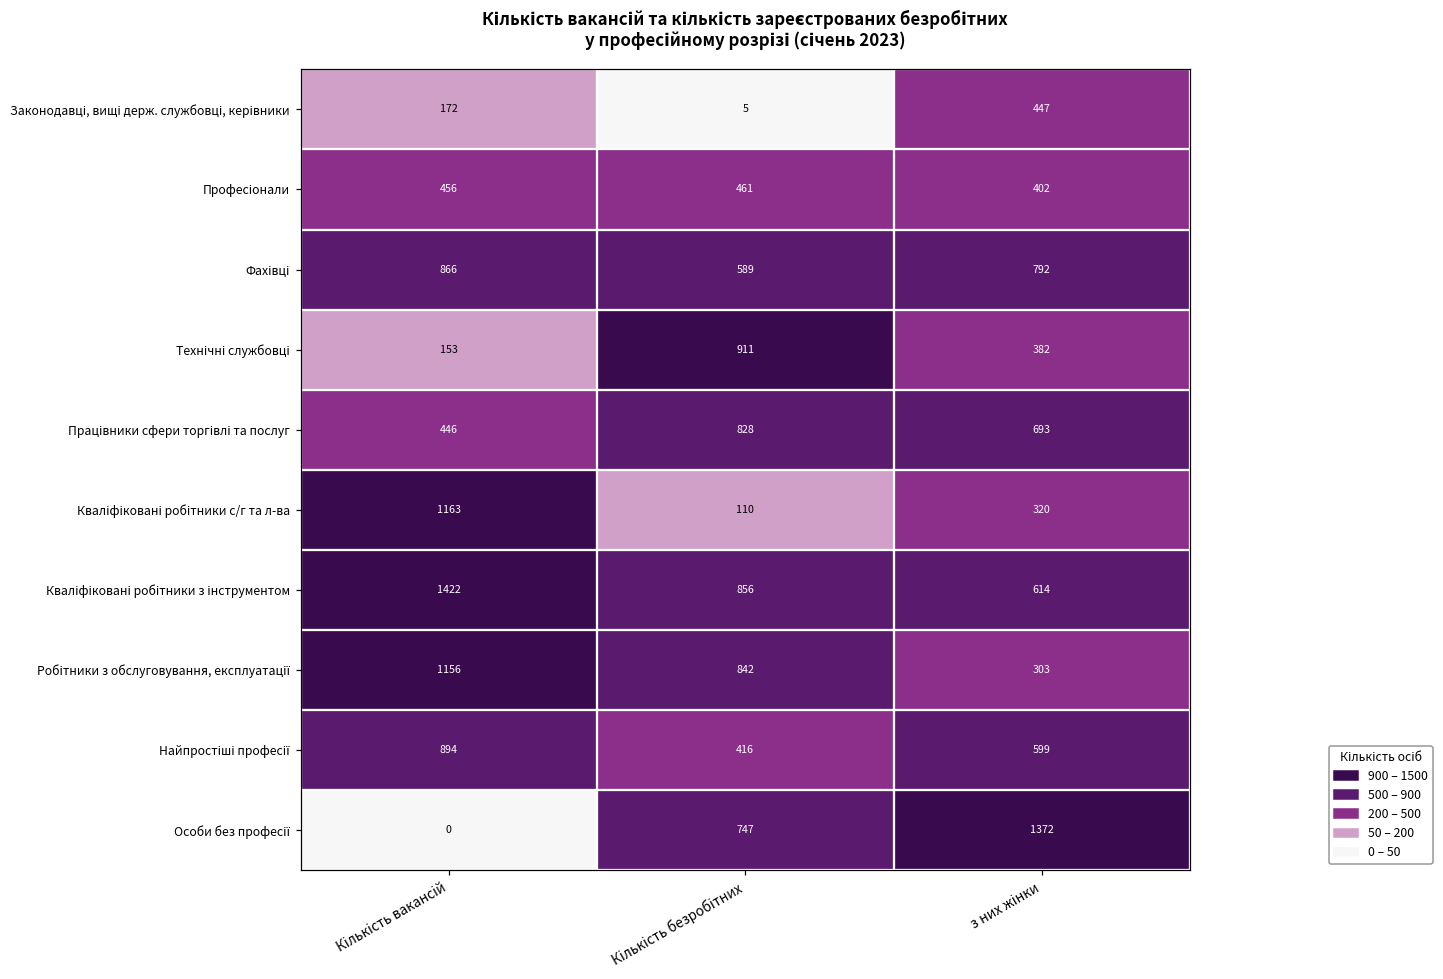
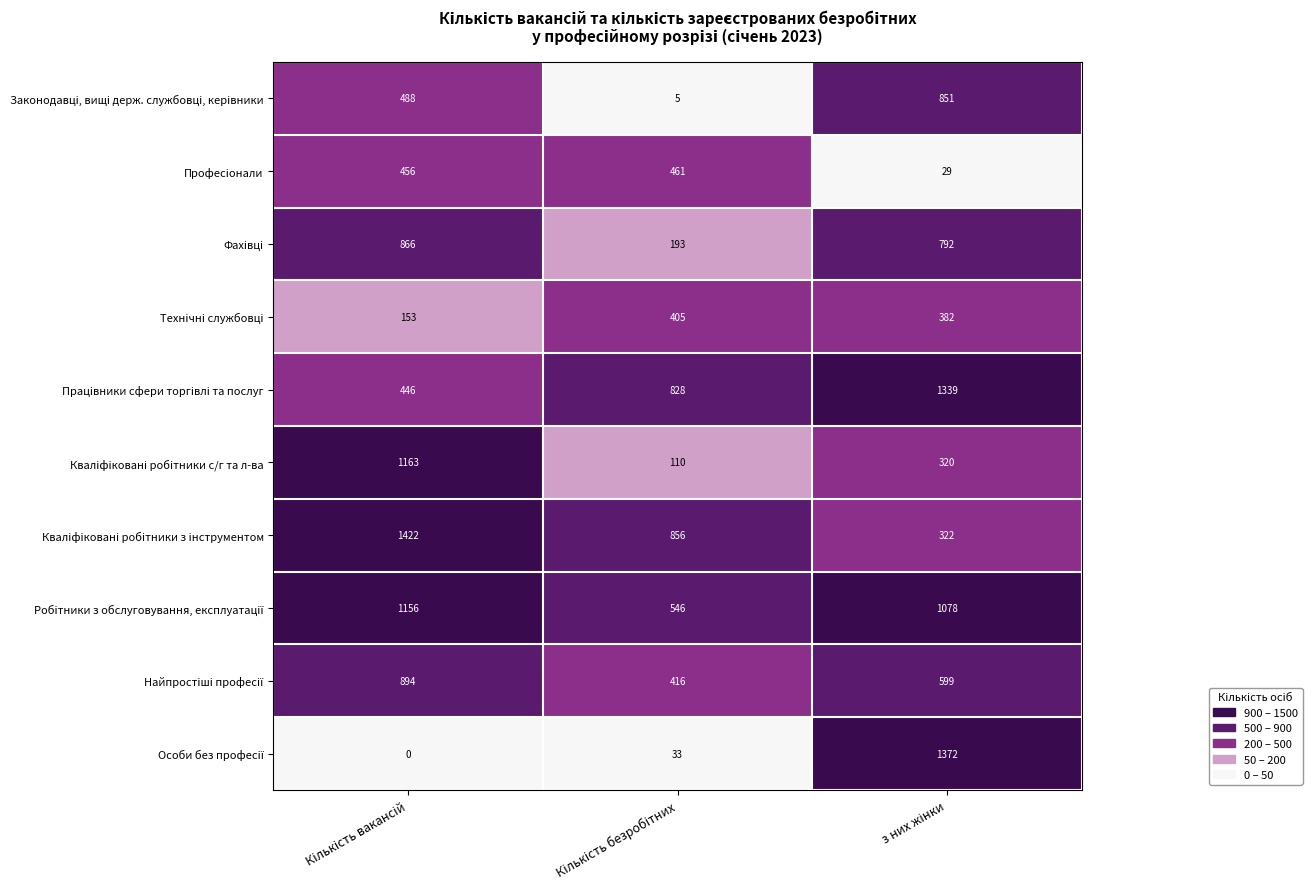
  {
    "Законодавці, вищі держ. службовці, керівники": {
-     "Кількість вакансій": 172,
+     "Кількість вакансій": 488,
      "Кількість безробітних": 5,
-     "з них жінки": 447
+     "з них жінки": 851
    },
    "Професіонали": {
      "Кількість вакансій": 456,
      "Кількість безробітних": 461,
-     "з них жінки": 402
+     "з них жінки": 29
    },
    "Фахівці": {
      "Кількість вакансій": 866,
-     "Кількість безробітних": 589,
+     "Кількість безробітних": 193,
      "з них жінки": 792
    },
    "Технічні службовці": {
      "Кількість вакансій": 153,
-     "Кількість безробітних": 911,
+     "Кількість безробітних": 405,
      "з них жінки": 382
    },
    "Працівники сфери торгівлі та послуг": {
      "Кількість вакансій": 446,
      "Кількість безробітних": 828,
-     "з них жінки": 693
+     "з них жінки": 1339
    },
    "Кваліфіковані робітники с/г та л-ва": {
      "Кількість вакансій": 1163,
      "Кількість безробітних": 110,
      "з них жінки": 320
    },
    "Кваліфіковані робітники з інструментом": {
      "Кількість вакансій": 1422,
      "Кількість безробітних": 856,
-     "з них жінки": 614
+     "з них жінки": 322
    },
    "Робітники з обслуговування, експлуатації": {
      "Кількість вакансій": 1156,
-     "Кількість безробітних": 842,
-     "з них жінки": 303
+     "Кількість безробітних": 546,
+     "з них жінки": 1078
    },
    "Найпростіші професії": {
      "Кількість вакансій": 894,
      "Кількість безробітних": 416,
      "з них жінки": 599
    },
    "Особи без професії": {
      "Кількість вакансій": 0,
-     "Кількість безробітних": 747,
+     "Кількість безробітних": 33,
      "з них жінки": 1372
    }
  }
